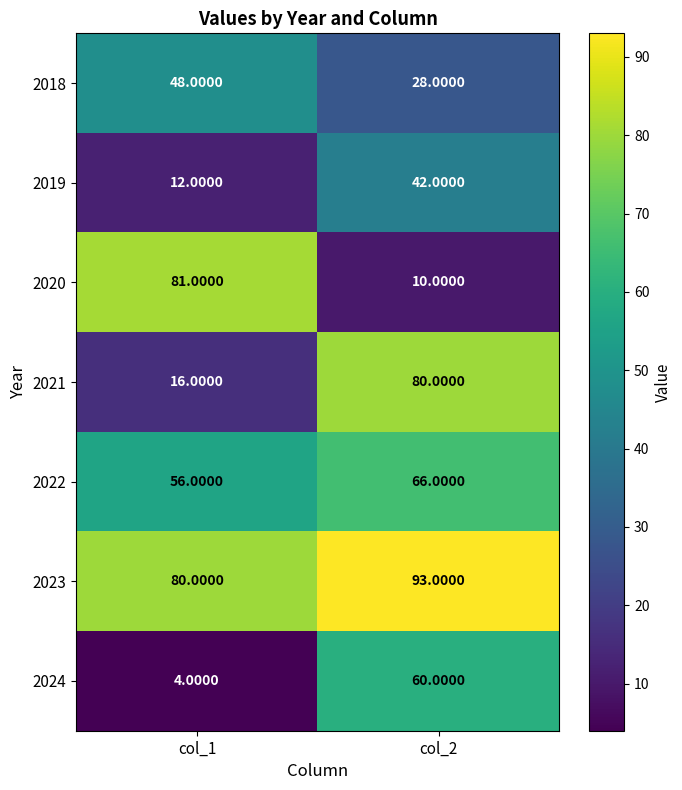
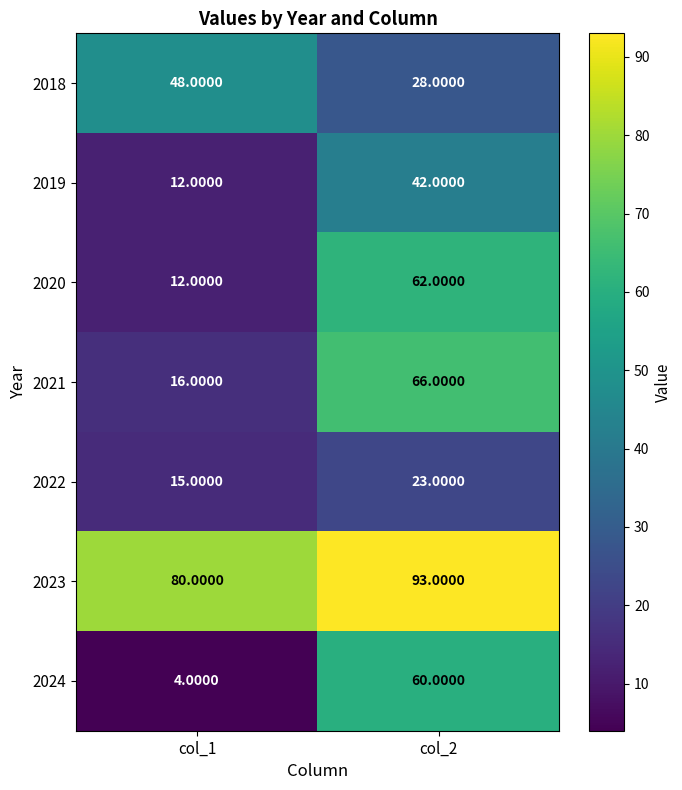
  {
    "2018": {
      "col_1": 48.0000,
      "col_2": 28.0000
    },
    "2019": {
      "col_1": 12.0000,
      "col_2": 42.0000
    },
    "2020": {
-     "col_1": 81.0000,
-     "col_2": 10.0000
+     "col_1": 12.0000,
+     "col_2": 62.0000
    },
    "2021": {
      "col_1": 16.0000,
-     "col_2": 80.0000
+     "col_2": 66.0000
    },
    "2022": {
-     "col_1": 56.0000,
-     "col_2": 66.0000
+     "col_1": 15.0000,
+     "col_2": 23.0000
    },
    "2023": {
      "col_1": 80.0000,
      "col_2": 93.0000
    },
    "2024": {
      "col_1": 4.0000,
      "col_2": 60.0000
    }
  }
